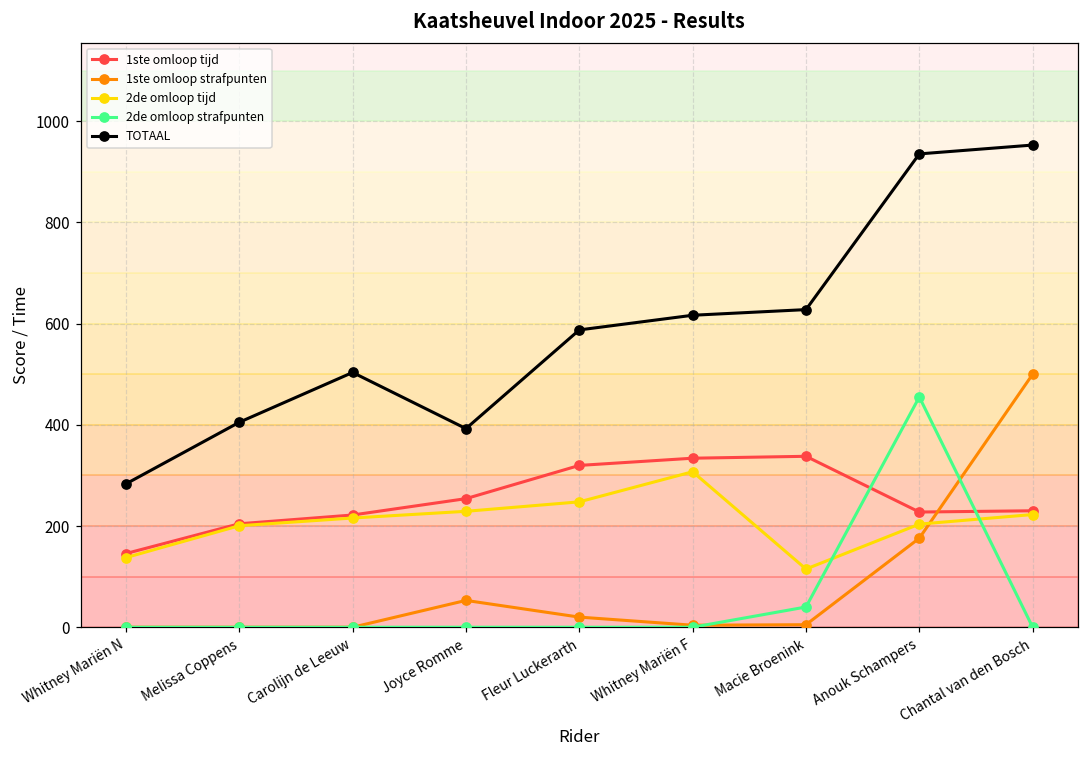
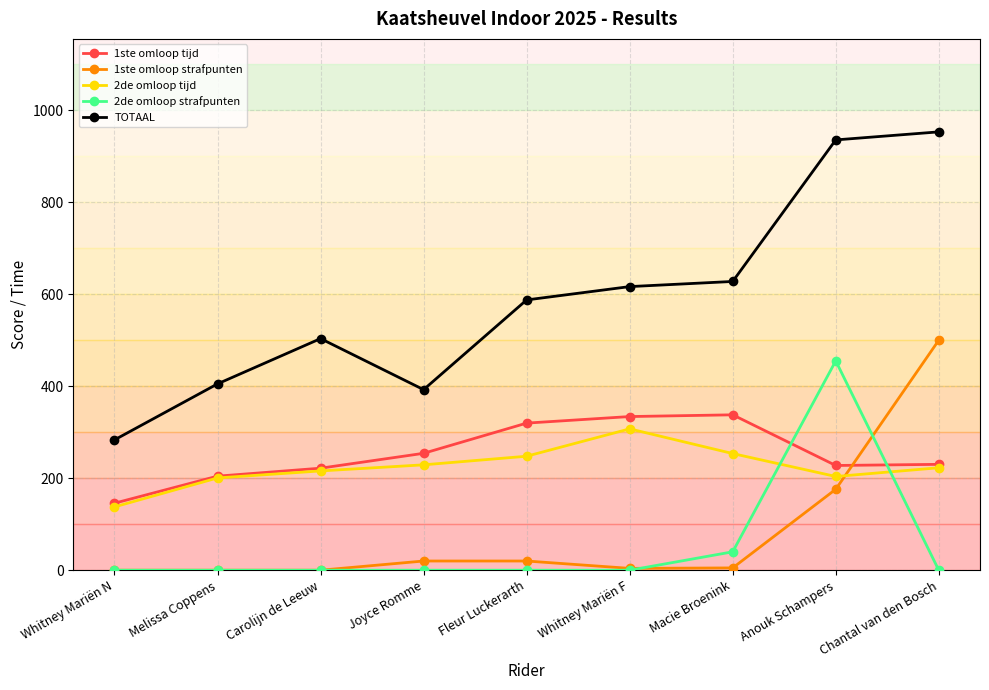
  {
    "1ste omloop tijd": {
      "Whitney Mariën N": 150,
      "Carolijn de Leeuw": 220,
      "Joyce Romme": 250,
      "Fleur Luckerarth": 320,
      "Whitney Mariën F": 330,
      "Macie Broenink": 340,
      "Anouk Schampers": 230,
      "Chantal van den Bosch": 230
    },
    "1ste omloop strafpunten": {
-     "Joyce Romme": 50,
+     "Joyce Romme": 20,
      "Fleur Luckerarth": 20,
      "Macie Broenink": 10,
      "Anouk Schampers": 180,
      "Chantal van den Bosch": 500
    },
    "2de omloop tijd": {
      "Whitney Mariën N": 140,
      "Carolijn de Leeuw": 220,
      "Joyce Romme": 230,
      "Fleur Luckerarth": 250,
      "Whitney Mariën F": 310,
-     "Macie Broenink": 120,
+     "Macie Broenink": 250,
      "Anouk Schampers": 200,
      "Chantal van den Bosch": 220
    },
    "2de omloop strafpunten": {
      "Joyce Romme": 0,
      "Fleur Luckerarth": 0,
      "Macie Broenink": 40,
      "Anouk Schampers": 460,
      "Chantal van den Bosch": 0
    },
    "TOTAAL": {
      "Whitney Mariën N": 280,
      "Melissa Coppens": 410,
      "Carolijn de Leeuw": 500,
      "Joyce Romme": 390,
      "Fleur Luckerarth": 590,
      "Whitney Mariën F": 620,
      "Macie Broenink": 630,
      "Anouk Schampers": 940,
      "Chantal van den Bosch": 950
    }
  }
